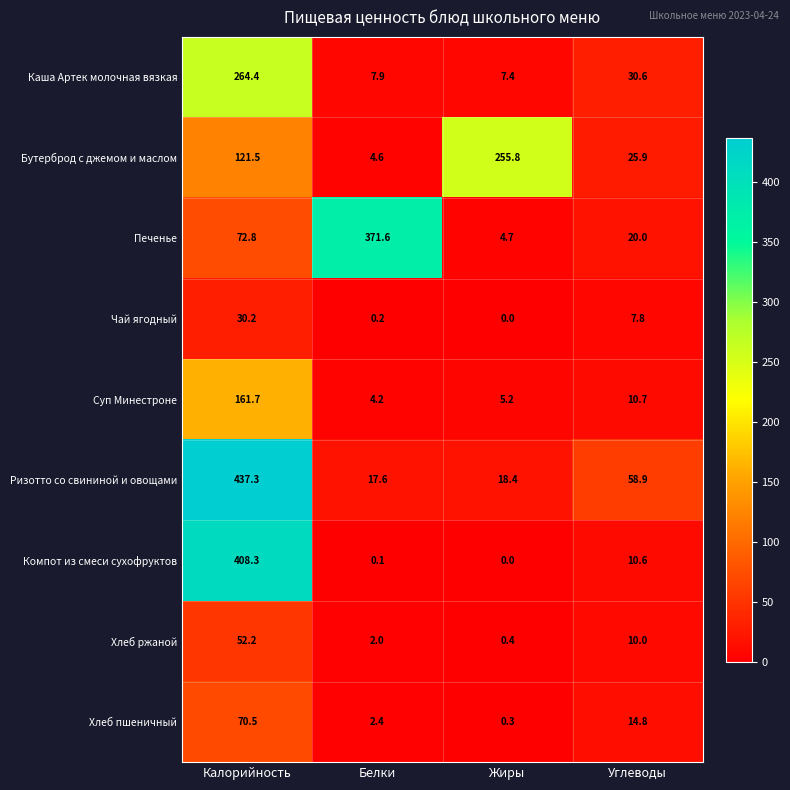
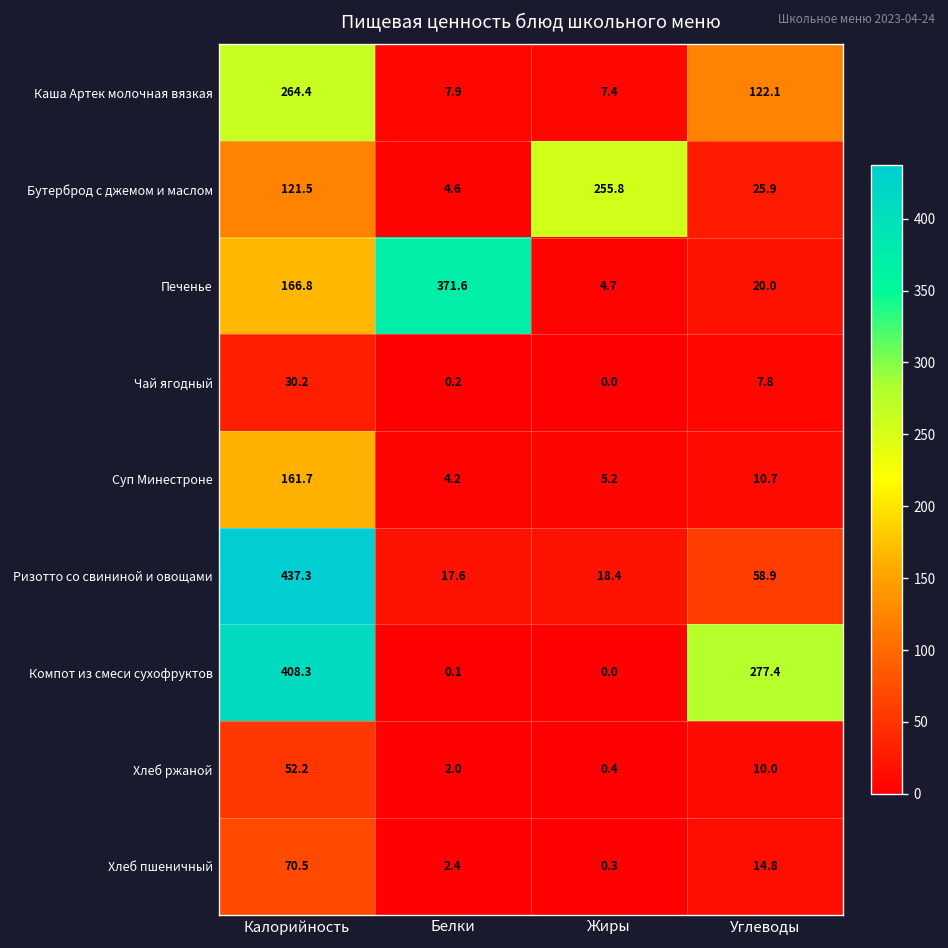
  {
    "Каша Артек молочная вязкая": {
      "Калорийность": 264.4,
      "Белки": 7.9,
      "Жиры": 7.4,
-     "Углеводы": 30.6
+     "Углеводы": 122.1
    },
    "Бутерброд с джемом и маслом": {
      "Калорийность": 121.5,
      "Белки": 4.6,
      "Жиры": 255.8,
      "Углеводы": 25.9
    },
    "Печенье": {
-     "Калорийность": 72.8,
+     "Калорийность": 166.8,
      "Белки": 371.6,
      "Жиры": 4.7,
      "Углеводы": 20.0
    },
    "Чай ягодный": {
      "Калорийность": 30.2,
      "Белки": 0.2,
      "Жиры": 0.0,
      "Углеводы": 7.8
    },
    "Суп Минестроне": {
      "Калорийность": 161.7,
      "Белки": 4.2,
      "Жиры": 5.2,
      "Углеводы": 10.7
    },
    "Ризотто со свининой и овощами": {
      "Калорийность": 437.3,
      "Белки": 17.6,
      "Жиры": 18.4,
      "Углеводы": 58.9
    },
    "Компот из смеси сухофруктов": {
      "Калорийность": 408.3,
      "Белки": 0.1,
      "Жиры": 0.0,
-     "Углеводы": 10.6
+     "Углеводы": 277.4
    },
    "Хлеб ржаной": {
      "Калорийность": 52.2,
      "Белки": 2.0,
      "Жиры": 0.4,
      "Углеводы": 10.0
    },
    "Хлеб пшеничный": {
      "Калорийность": 70.5,
      "Белки": 2.4,
      "Жиры": 0.3,
      "Углеводы": 14.8
    }
  }
